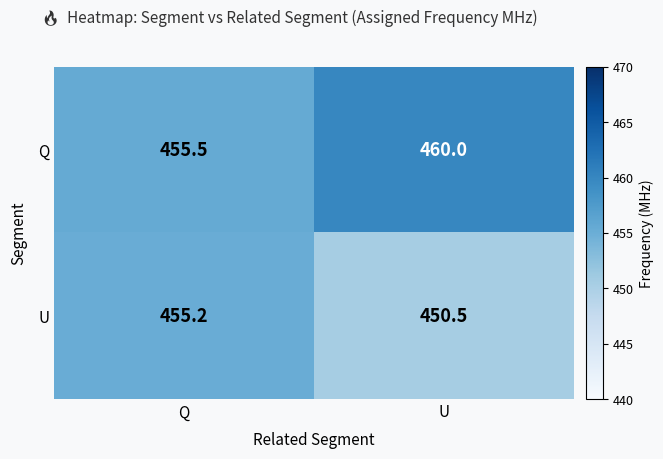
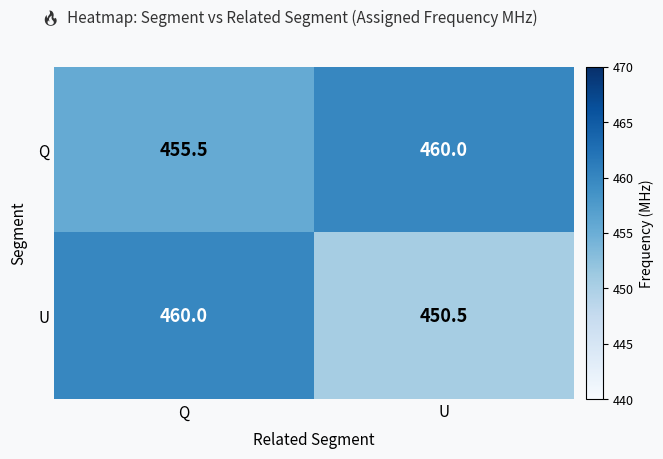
  {
    "Q": {
      "Q": 455.5,
      "U": 460.0
    },
    "U": {
-     "Q": 455.2,
+     "Q": 460.0,
      "U": 450.5
    }
  }
